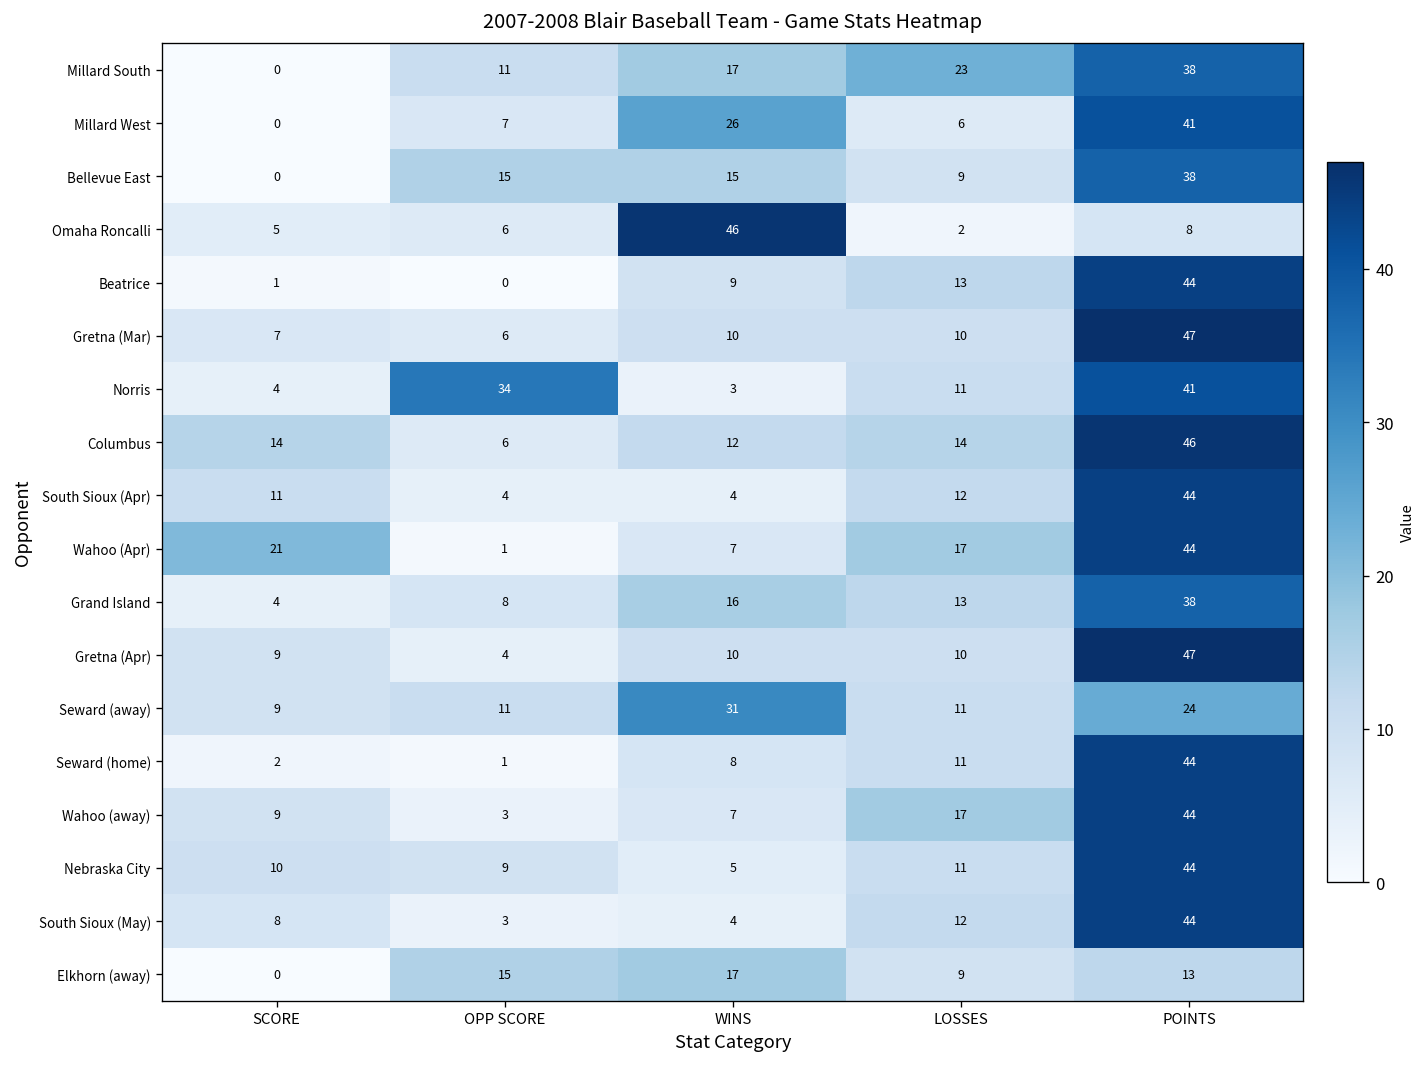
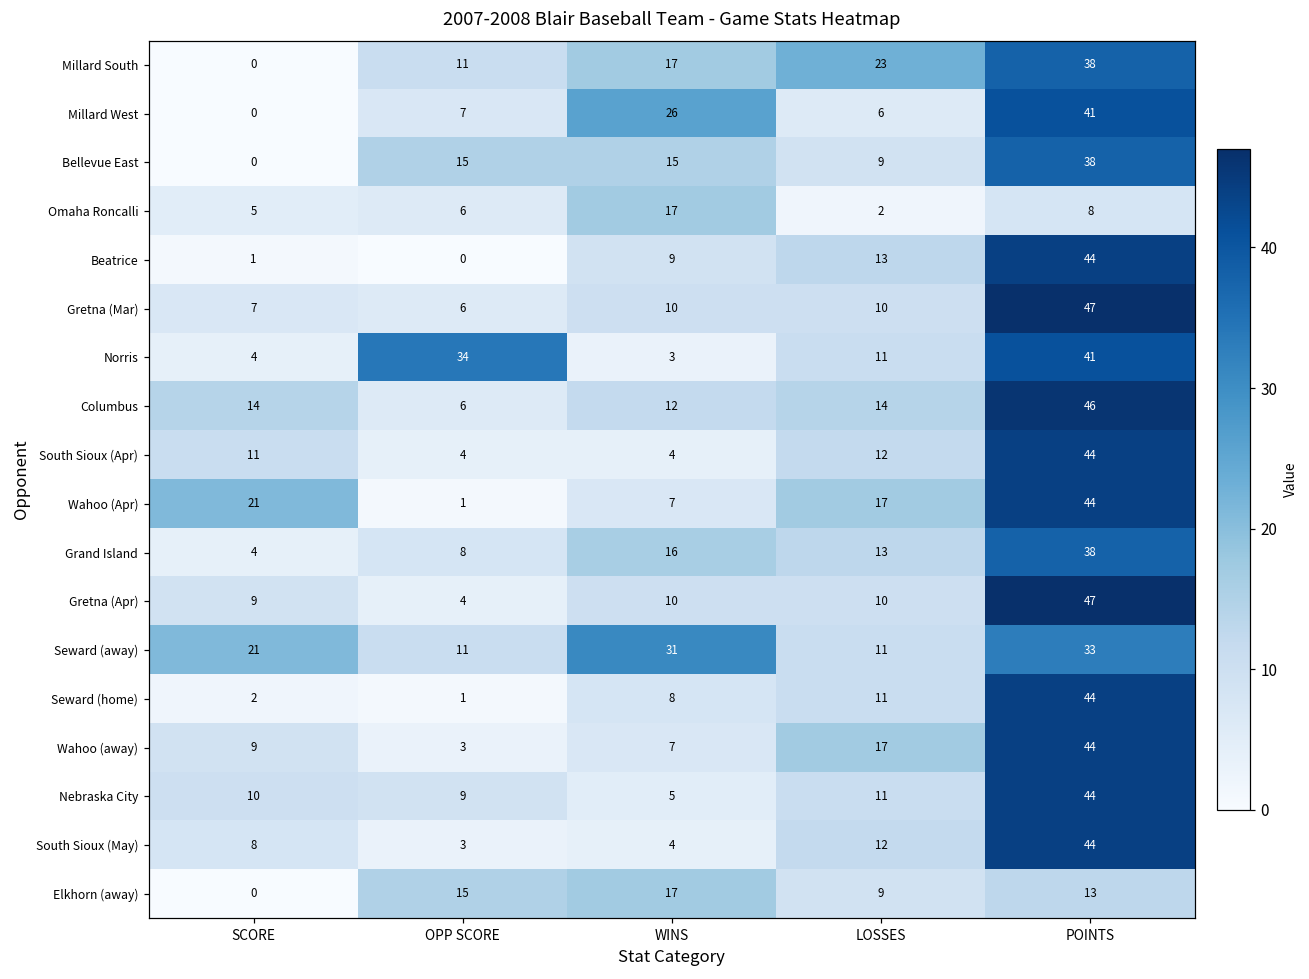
  {
    "Millard South": {
      "SCORE": 0,
      "OPP SCORE": 11,
      "WINS": 17,
      "LOSSES": 23,
      "POINTS": 38
    },
    "Millard West": {
      "SCORE": 0,
      "OPP SCORE": 7,
      "WINS": 26,
      "LOSSES": 6,
      "POINTS": 41
    },
    "Bellevue East": {
      "SCORE": 0,
      "OPP SCORE": 15,
      "WINS": 15,
      "LOSSES": 9,
      "POINTS": 38
    },
    "Omaha Roncalli": {
      "SCORE": 5,
      "OPP SCORE": 6,
-     "WINS": 46,
+     "WINS": 17,
      "LOSSES": 2,
      "POINTS": 8
    },
    "Beatrice": {
      "SCORE": 1,
      "OPP SCORE": 0,
      "WINS": 9,
      "LOSSES": 13,
      "POINTS": 44
    },
    "Gretna (Mar)": {
      "SCORE": 7,
      "OPP SCORE": 6,
      "WINS": 10,
      "LOSSES": 10,
      "POINTS": 47
    },
    "Norris": {
      "SCORE": 4,
      "OPP SCORE": 34,
      "WINS": 3,
      "LOSSES": 11,
      "POINTS": 41
    },
    "Columbus": {
      "SCORE": 14,
      "OPP SCORE": 6,
      "WINS": 12,
      "LOSSES": 14,
      "POINTS": 46
    },
    "South Sioux (Apr)": {
      "SCORE": 11,
      "OPP SCORE": 4,
      "WINS": 4,
      "LOSSES": 12,
      "POINTS": 44
    },
    "Wahoo (Apr)": {
      "SCORE": 21,
      "OPP SCORE": 1,
      "WINS": 7,
      "LOSSES": 17,
      "POINTS": 44
    },
    "Grand Island": {
      "SCORE": 4,
      "OPP SCORE": 8,
      "WINS": 16,
      "LOSSES": 13,
      "POINTS": 38
    },
    "Gretna (Apr)": {
      "SCORE": 9,
      "OPP SCORE": 4,
      "WINS": 10,
      "LOSSES": 10,
      "POINTS": 47
    },
    "Seward (away)": {
-     "SCORE": 9,
+     "SCORE": 21,
      "OPP SCORE": 11,
      "WINS": 31,
      "LOSSES": 11,
-     "POINTS": 24
+     "POINTS": 33
    },
    "Seward (home)": {
      "SCORE": 2,
      "OPP SCORE": 1,
      "WINS": 8,
      "LOSSES": 11,
      "POINTS": 44
    },
    "Wahoo (away)": {
      "SCORE": 9,
      "OPP SCORE": 3,
      "WINS": 7,
      "LOSSES": 17,
      "POINTS": 44
    },
    "Nebraska City": {
      "SCORE": 10,
      "OPP SCORE": 9,
      "WINS": 5,
      "LOSSES": 11,
      "POINTS": 44
    },
    "South Sioux (May)": {
      "SCORE": 8,
      "OPP SCORE": 3,
      "WINS": 4,
      "LOSSES": 12,
      "POINTS": 44
    },
    "Elkhorn (away)": {
      "SCORE": 0,
      "OPP SCORE": 15,
      "WINS": 17,
      "LOSSES": 9,
      "POINTS": 13
    }
  }
